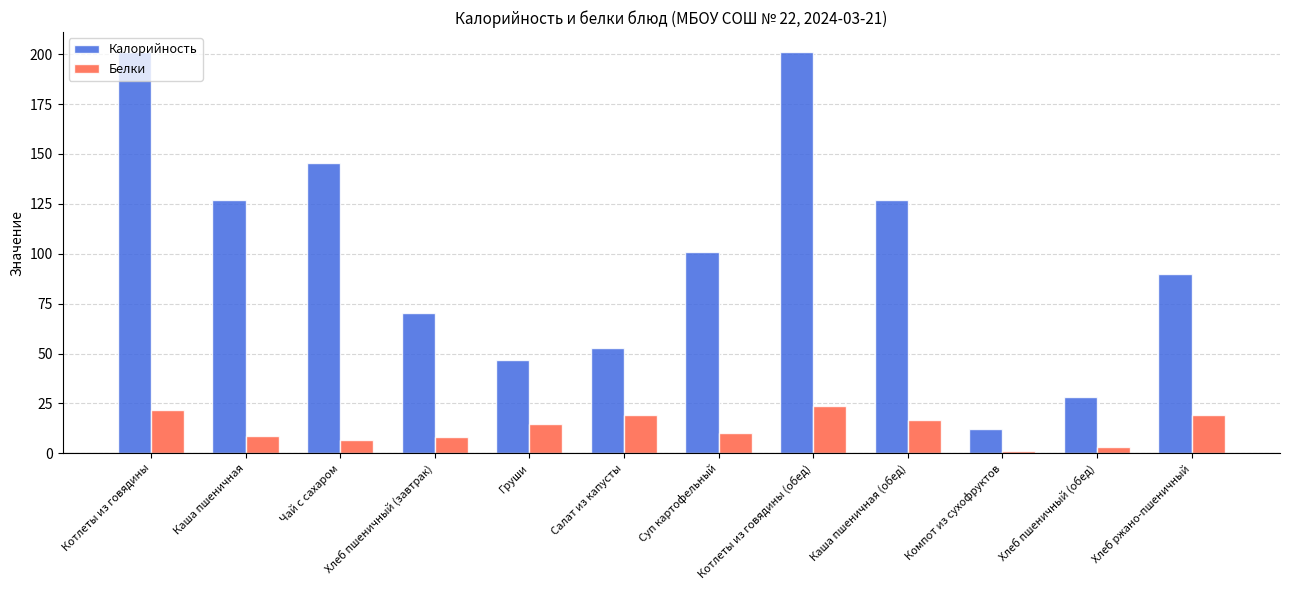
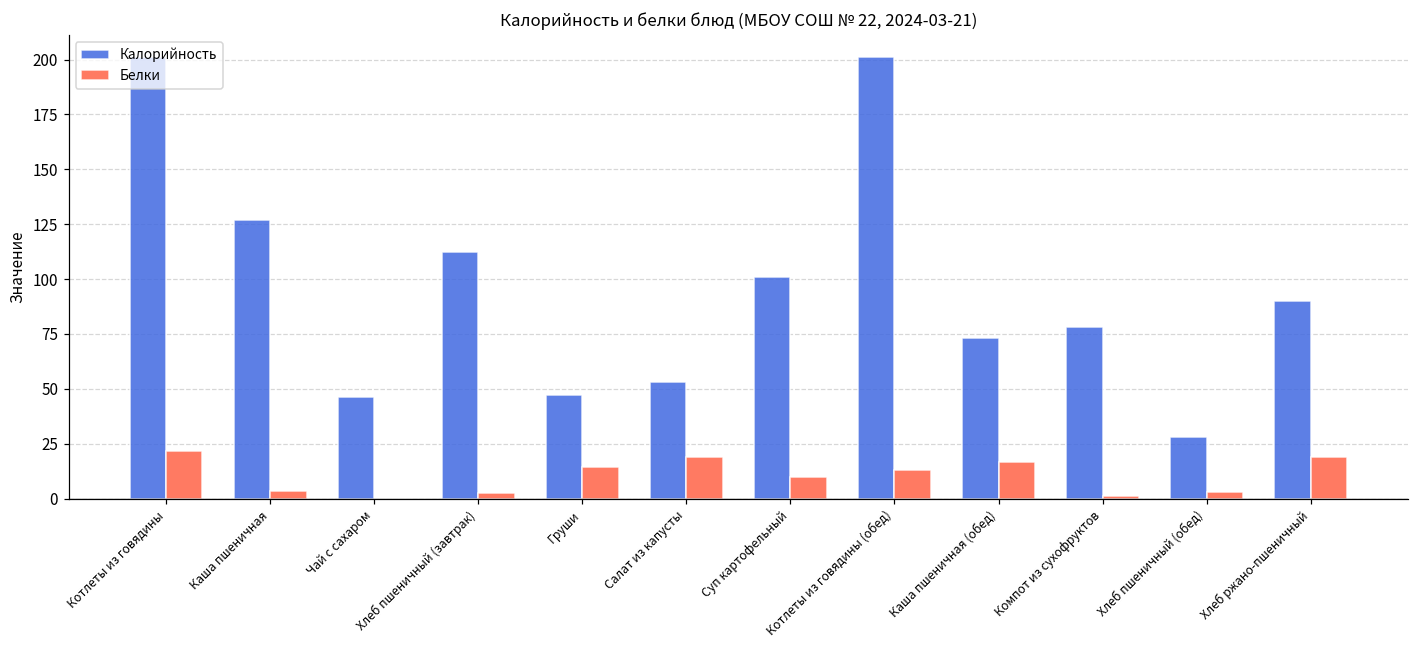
  {
    "Калорийность": {
      "Каша пшеничная": 127,
-     "Чай с сахаром": 145,
-     "Хлеб пшеничный (завтрак)": 71,
+     "Чай с сахаром": 46,
+     "Хлеб пшеничный (завтрак)": 112,
      "Груши": 47,
      "Салат из капусты": 53,
      "Суп картофельный": 101,
      "Котлеты из говядины (обед)": 201,
-     "Каша пшеничная (обед)": 127,
-     "Компот из сухофруктов": 12,
+     "Каша пшеничная (обед)": 73,
+     "Компот из сухофруктов": 78,
      "Хлеб пшеничный (обед)": 28,
      "Хлеб ржано-пшеничный": 90
    },
    "Белки": {
      "Котлеты из говядины": 22,
-     "Каша пшеничная": 9,
-     "Чай с сахаром": 7,
-     "Хлеб пшеничный (завтрак)": 8,
+     "Каша пшеничная": 3,
+     "Чай с сахаром": 0,
+     "Хлеб пшеничный (завтрак)": 2,
      "Груши": 15,
      "Салат из капусты": 19,
      "Суп картофельный": 10,
-     "Котлеты из говядины (обед)": 24,
+     "Котлеты из говядины (обед)": 13,
      "Каша пшеничная (обед)": 17,
      "Хлеб пшеничный (обед)": 3,
      "Хлеб ржано-пшеничный": 19
    }
  }
